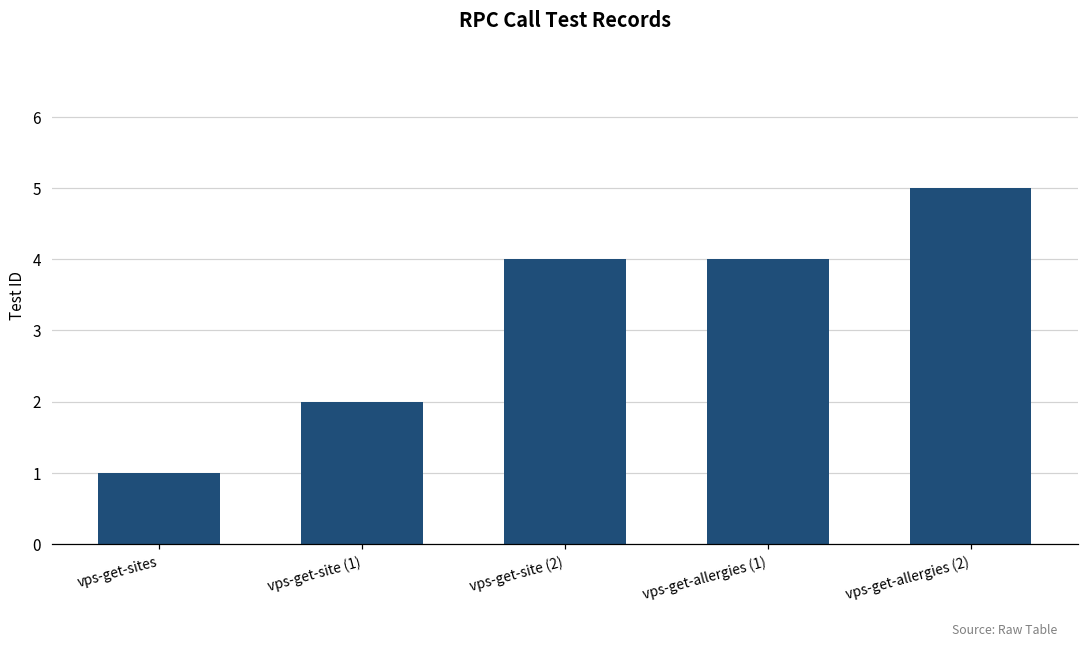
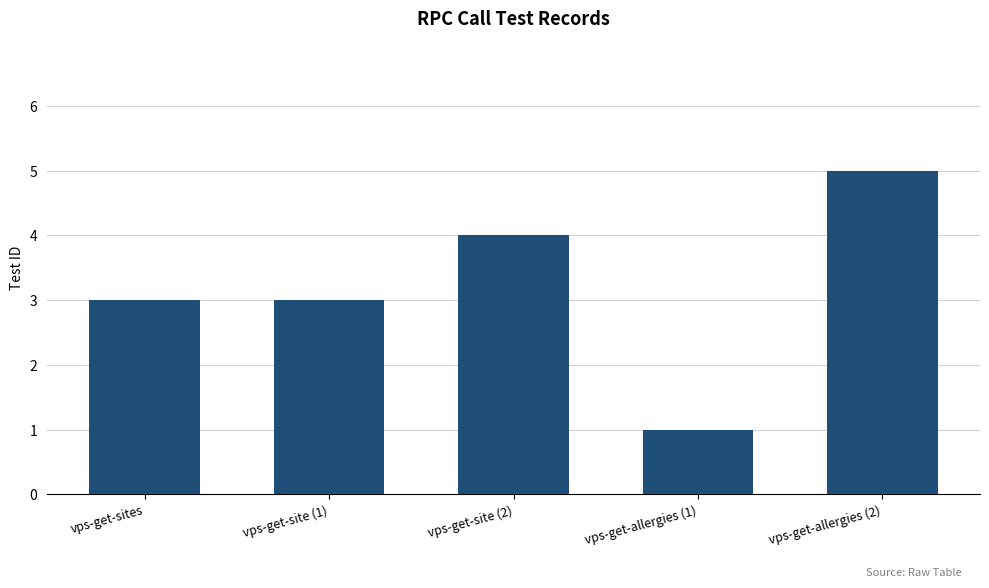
  {
-   "vps-get-sites": 1,
-   "vps-get-site (1)": 2,
+   "vps-get-sites": 3,
+   "vps-get-site (1)": 3,
    "vps-get-site (2)": 4,
-   "vps-get-allergies (1)": 4,
+   "vps-get-allergies (1)": 1,
    "vps-get-allergies (2)": 5
  }
